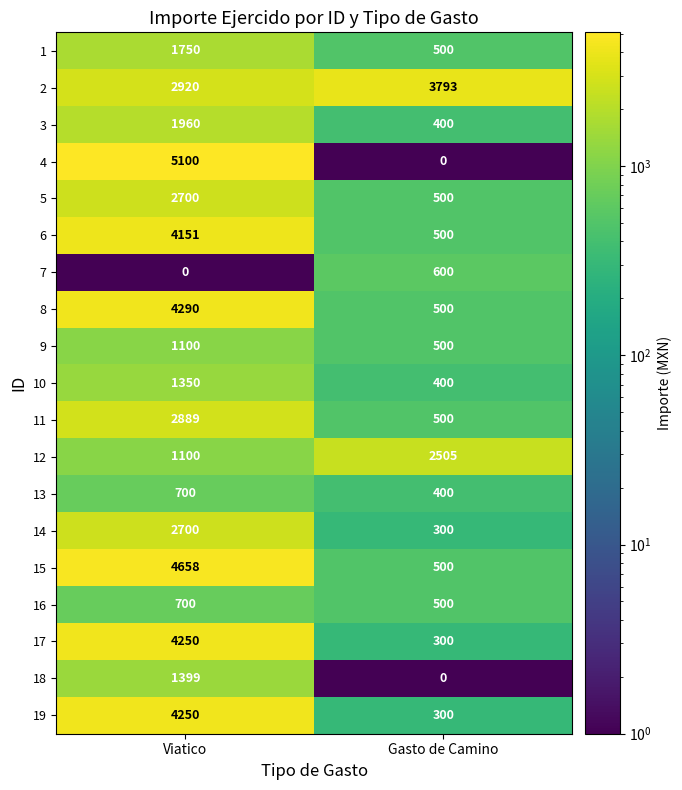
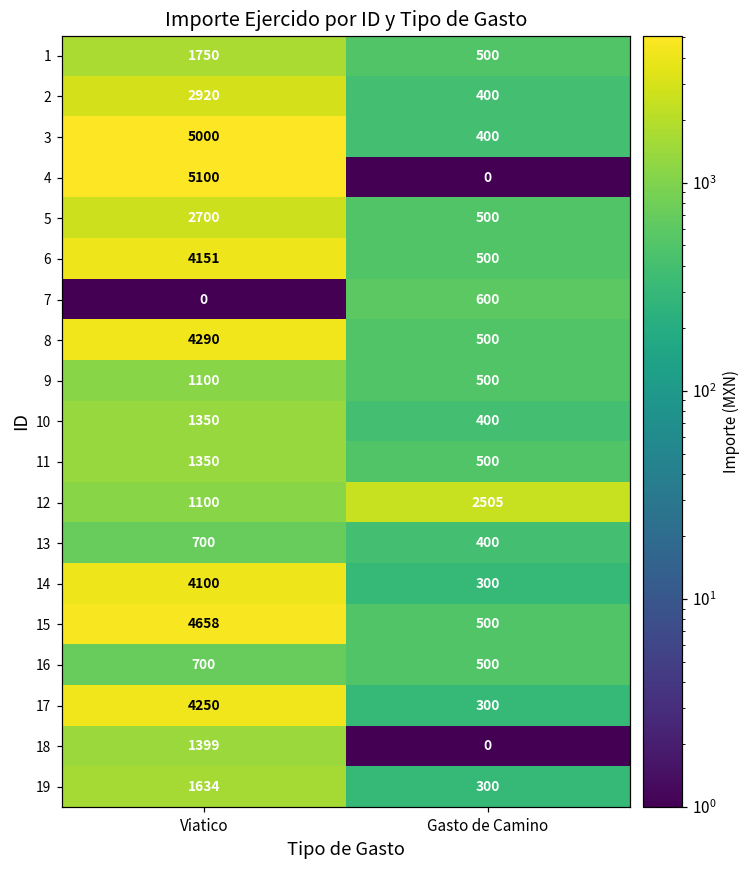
  {
    "1": {
      "Viatico": 1750,
      "Gasto de Camino": 500
    },
    "2": {
      "Viatico": 2920,
-     "Gasto de Camino": 3793
+     "Gasto de Camino": 400
    },
    "3": {
-     "Viatico": 1960,
+     "Viatico": 5000,
      "Gasto de Camino": 400
    },
    "4": {
      "Viatico": 5100,
      "Gasto de Camino": 0
    },
    "5": {
      "Viatico": 2700,
      "Gasto de Camino": 500
    },
    "6": {
      "Viatico": 4151,
      "Gasto de Camino": 500
    },
    "7": {
      "Viatico": 0,
      "Gasto de Camino": 600
    },
    "8": {
      "Viatico": 4290,
      "Gasto de Camino": 500
    },
    "9": {
      "Viatico": 1100,
      "Gasto de Camino": 500
    },
    "10": {
      "Viatico": 1350,
      "Gasto de Camino": 400
    },
    "11": {
-     "Viatico": 2889,
+     "Viatico": 1350,
      "Gasto de Camino": 500
    },
    "12": {
      "Viatico": 1100,
      "Gasto de Camino": 2505
    },
    "13": {
      "Viatico": 700,
      "Gasto de Camino": 400
    },
    "14": {
-     "Viatico": 2700,
+     "Viatico": 4100,
      "Gasto de Camino": 300
    },
    "15": {
      "Viatico": 4658,
      "Gasto de Camino": 500
    },
    "16": {
      "Viatico": 700,
      "Gasto de Camino": 500
    },
    "17": {
      "Viatico": 4250,
      "Gasto de Camino": 300
    },
    "18": {
      "Viatico": 1399,
      "Gasto de Camino": 0
    },
    "19": {
-     "Viatico": 4250,
+     "Viatico": 1634,
      "Gasto de Camino": 300
    }
  }
